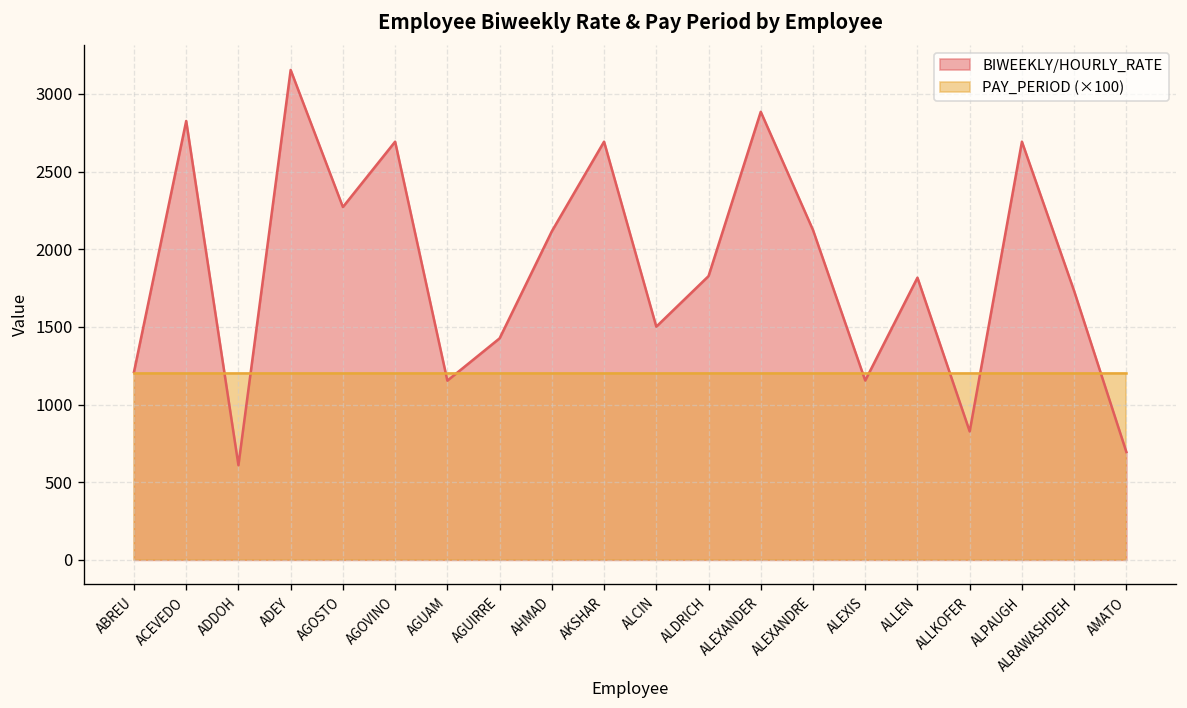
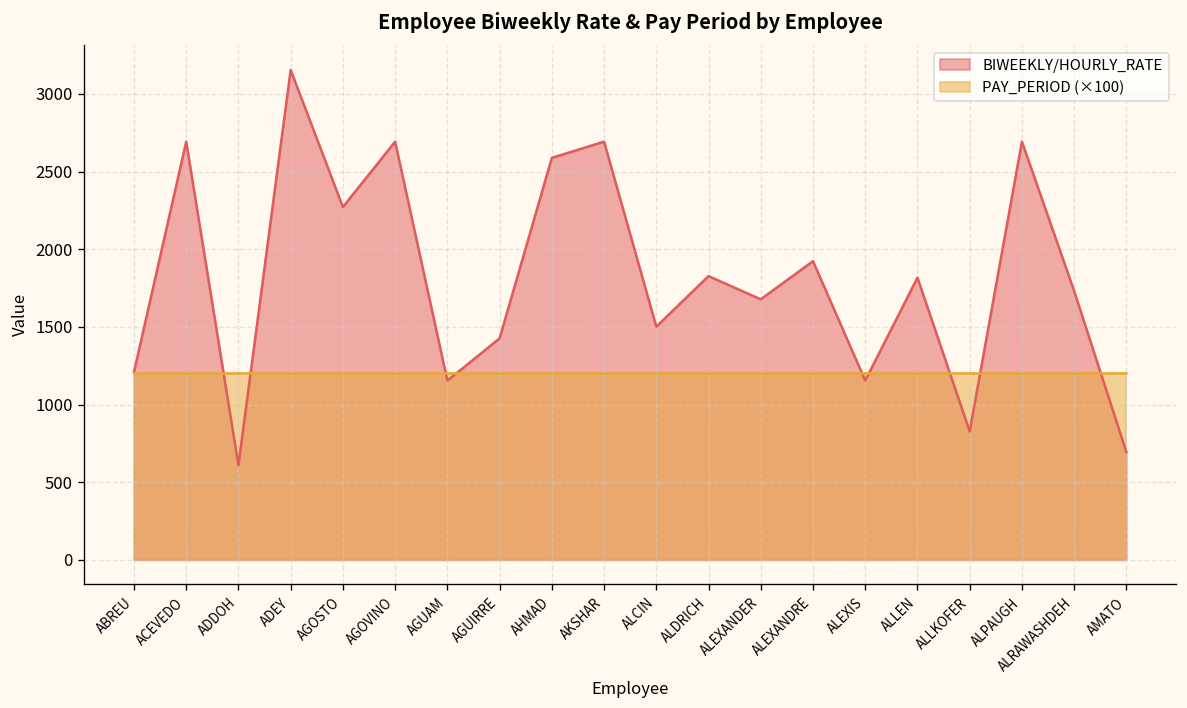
  {
    "BIWEEKLY/HOURLY_RATE": {
-     "ACEVEDO": 2830,
+     "ACEVEDO": 2690,
      "ADDOH": 610,
      "ADEY": 3150,
      "AGOSTO": 2270,
      "AGOVINO": 2690,
      "AGUAM": 1150,
      "AGUIRRE": 1430,
-     "AHMAD": 2120,
+     "AHMAD": 2590,
      "AKSHAR": 2690,
      "ALCIN": 1500,
      "ALDRICH": 1830,
-     "ALEXANDER": 2880,
-     "ALEXANDRE": 2120,
+     "ALEXANDER": 1680,
+     "ALEXANDRE": 1920,
      "ALEXIS": 1150,
      "ALLEN": 1820,
      "ALLKOFER": 830,
      "ALPAUGH": 2690,
      "ALRAWASHDEH": 1730,
      "AMATO": 690
    },
    "PAY_PERIOD (×100)": {
      "ACEVEDO": 1200,
      "ADDOH": 1200,
      "ADEY": 1200,
      "AGOSTO": 1200,
      "AGOVINO": 1200,
      "AGUAM": 1200,
      "AGUIRRE": 1200,
      "AHMAD": 1200,
      "AKSHAR": 1200,
      "ALCIN": 1200,
      "ALDRICH": 1200,
      "ALEXANDER": 1200,
      "ALEXANDRE": 1200,
      "ALEXIS": 1200,
      "ALLEN": 1200,
      "ALLKOFER": 1200,
      "ALPAUGH": 1200,
      "ALRAWASHDEH": 1200,
      "AMATO": 1200
    }
  }
